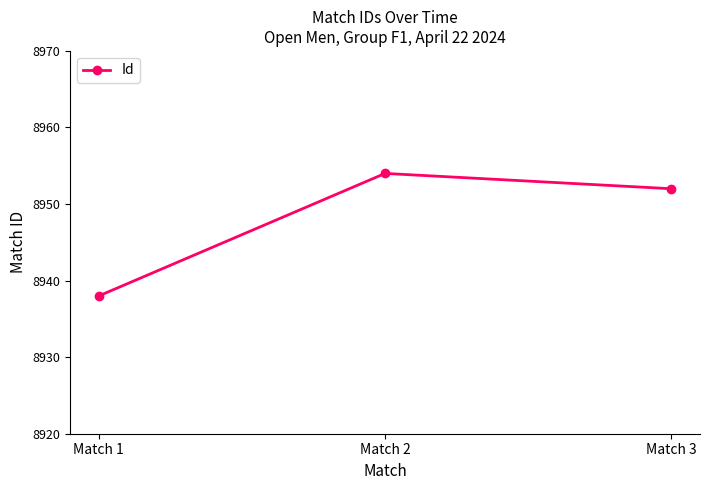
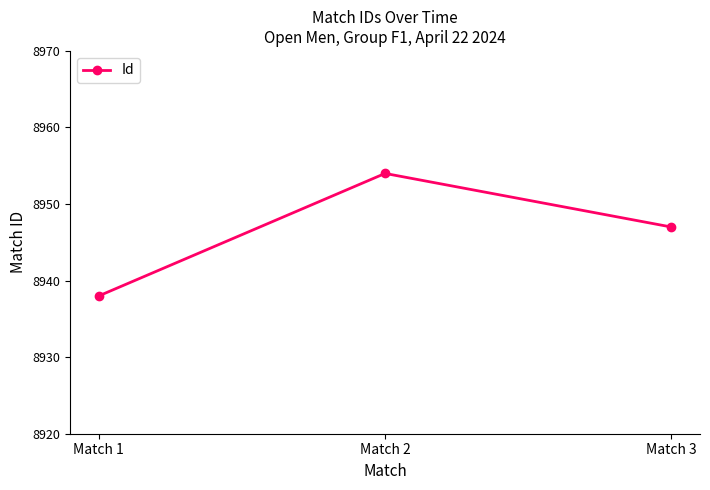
  {
    "Match 1": 8938,
    "Match 2": 8954,
-   "Match 3": 8952
+   "Match 3": 8947
  }
